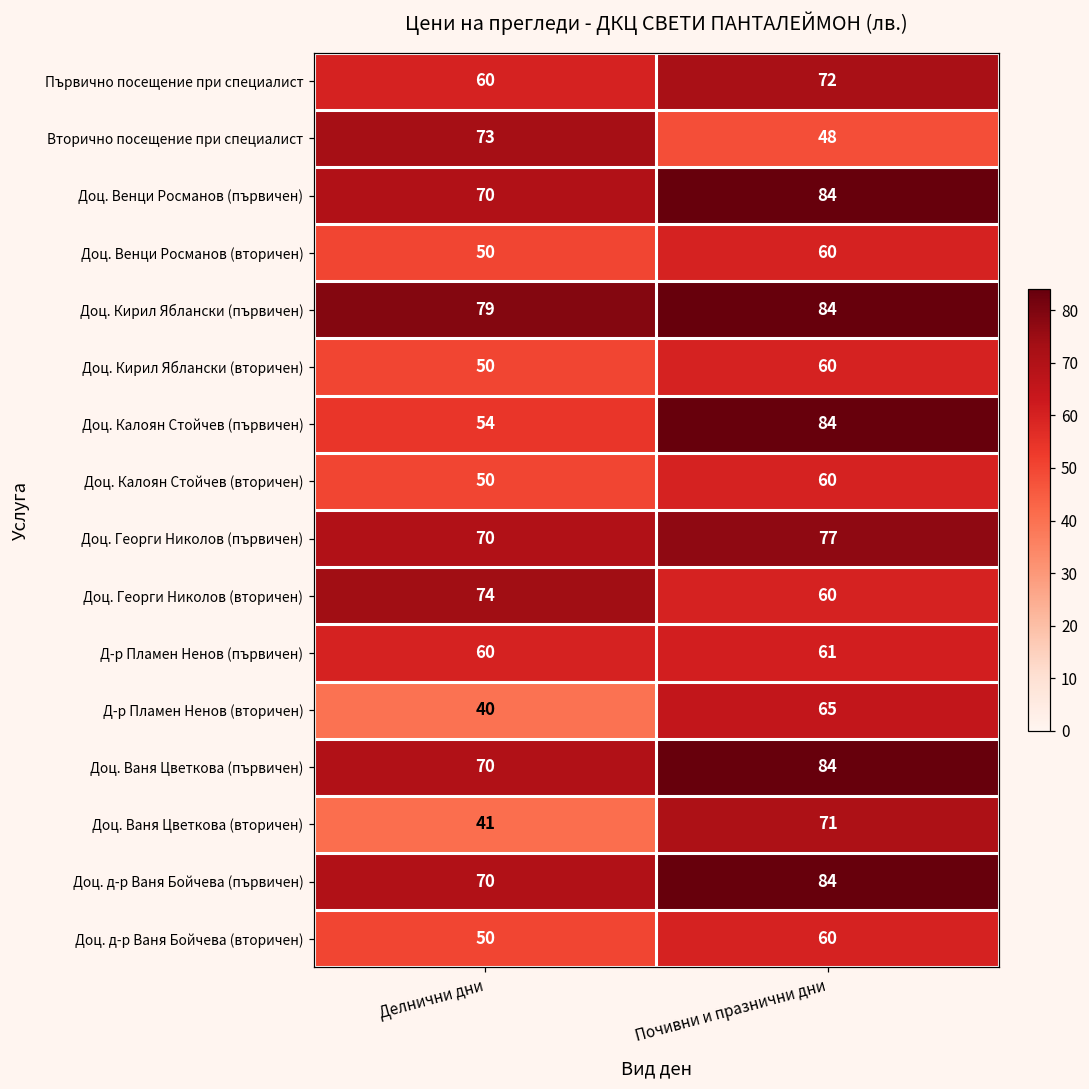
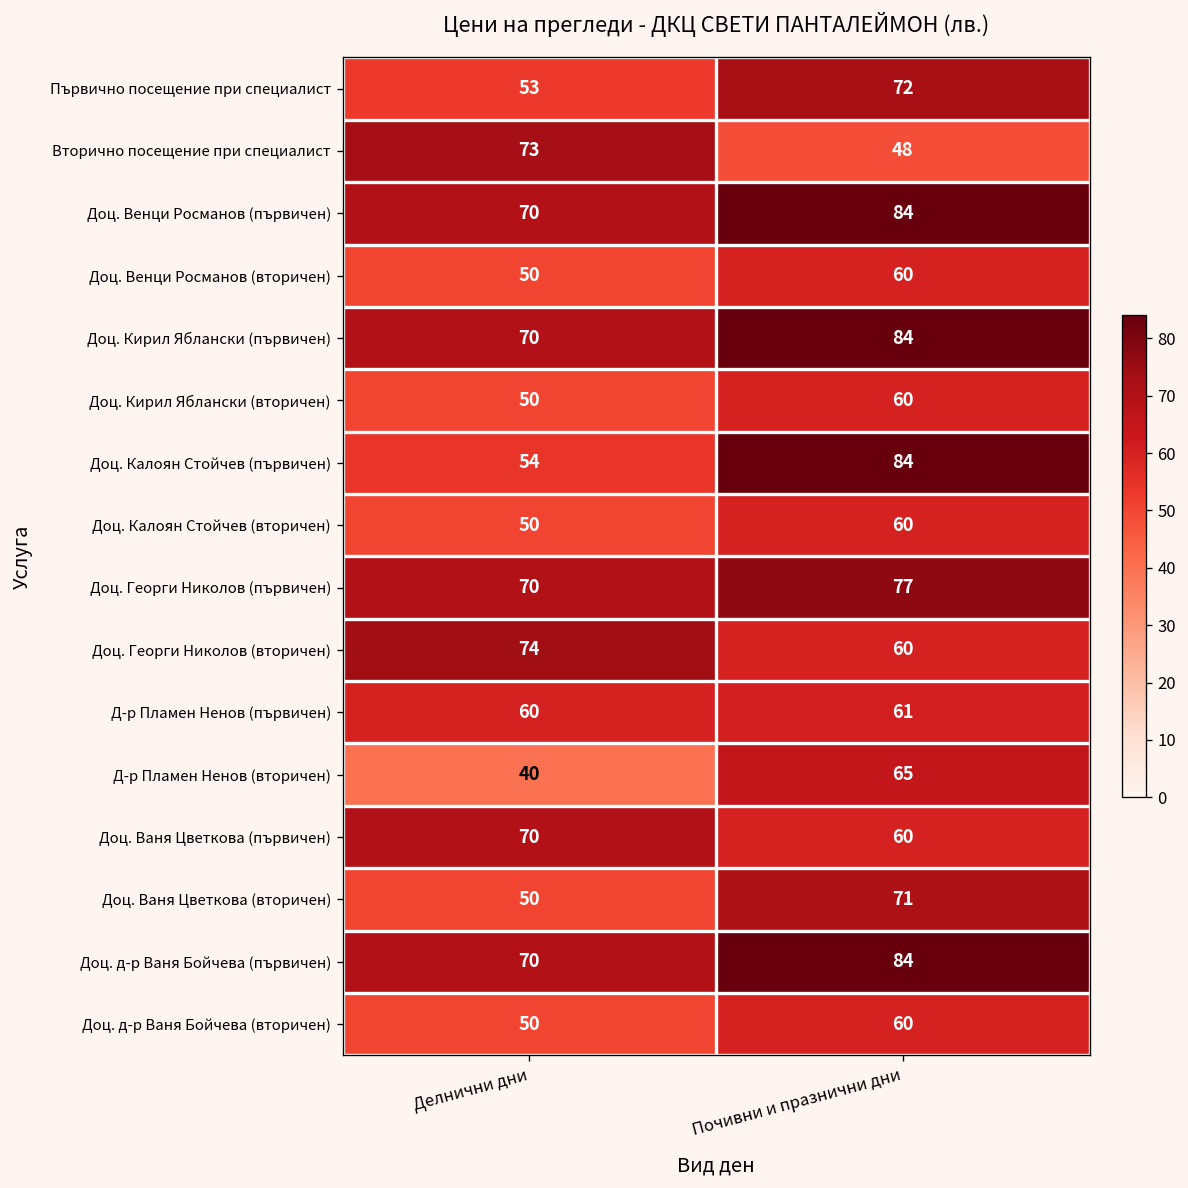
  {
    "Първично посещение при специалист": {
-     "Делнични дни": 60,
+     "Делнични дни": 53,
      "Почивни и празнични дни": 72
    },
    "Вторично посещение при специалист": {
      "Делнични дни": 73,
      "Почивни и празнични дни": 48
    },
    "Доц. Венци Росманов (първичен)": {
      "Делнични дни": 70,
      "Почивни и празнични дни": 84
    },
    "Доц. Венци Росманов (вторичен)": {
      "Делнични дни": 50,
      "Почивни и празнични дни": 60
    },
    "Доц. Кирил Яблански (първичен)": {
-     "Делнични дни": 79,
+     "Делнични дни": 70,
      "Почивни и празнични дни": 84
    },
    "Доц. Кирил Яблански (вторичен)": {
      "Делнични дни": 50,
      "Почивни и празнични дни": 60
    },
    "Доц. Калоян Стойчев (първичен)": {
      "Делнични дни": 54,
      "Почивни и празнични дни": 84
    },
    "Доц. Калоян Стойчев (вторичен)": {
      "Делнични дни": 50,
      "Почивни и празнични дни": 60
    },
    "Доц. Георги Николов (първичен)": {
      "Делнични дни": 70,
      "Почивни и празнични дни": 77
    },
    "Доц. Георги Николов (вторичен)": {
      "Делнични дни": 74,
      "Почивни и празнични дни": 60
    },
    "Д-р Пламен Ненов (първичен)": {
      "Делнични дни": 60,
      "Почивни и празнични дни": 61
    },
    "Д-р Пламен Ненов (вторичен)": {
      "Делнични дни": 40,
      "Почивни и празнични дни": 65
    },
    "Доц. Ваня Цветкова (първичен)": {
      "Делнични дни": 70,
-     "Почивни и празнични дни": 84
+     "Почивни и празнични дни": 60
    },
    "Доц. Ваня Цветкова (вторичен)": {
-     "Делнични дни": 41,
+     "Делнични дни": 50,
      "Почивни и празнични дни": 71
    },
    "Доц. д-р Ваня Бойчева (първичен)": {
      "Делнични дни": 70,
      "Почивни и празнични дни": 84
    },
    "Доц. д-р Ваня Бойчева (вторичен)": {
      "Делнични дни": 50,
      "Почивни и празнични дни": 60
    }
  }
